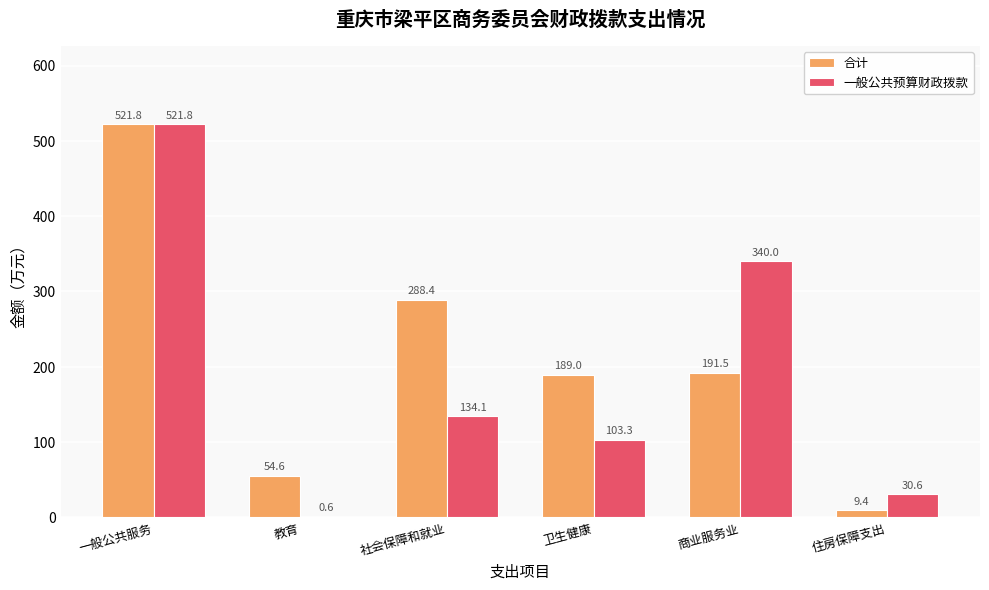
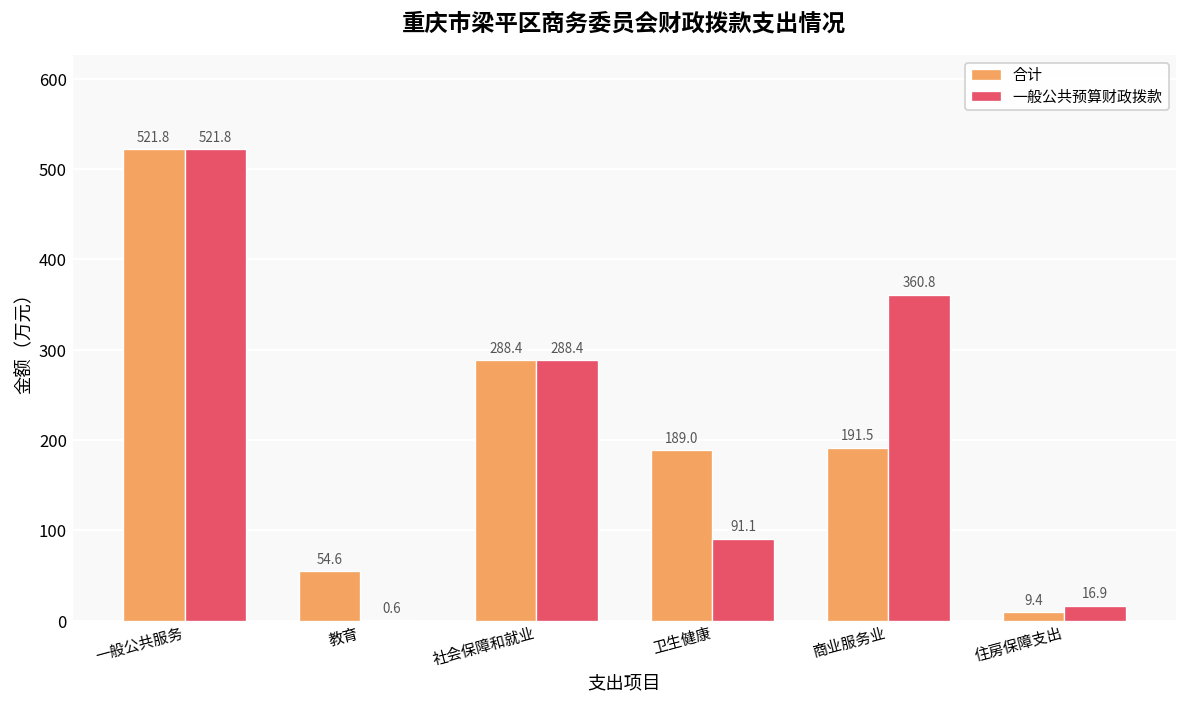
  {
    "合计": {
      "一般公共服务": 521.8,
      "教育": 54.6,
      "社会保障和就业": 288.4,
      "卫生健康": 189.0,
      "商业服务业": 191.5,
      "住房保障支出": 9.4
    },
    "一般公共预算财政拨款": {
      "一般公共服务": 521.8,
      "教育": 0.6,
-     "社会保障和就业": 134.1,
-     "卫生健康": 103.3,
-     "商业服务业": 340.0,
-     "住房保障支出": 30.6
+     "社会保障和就业": 288.4,
+     "卫生健康": 91.1,
+     "商业服务业": 360.8,
+     "住房保障支出": 16.9
    }
  }
